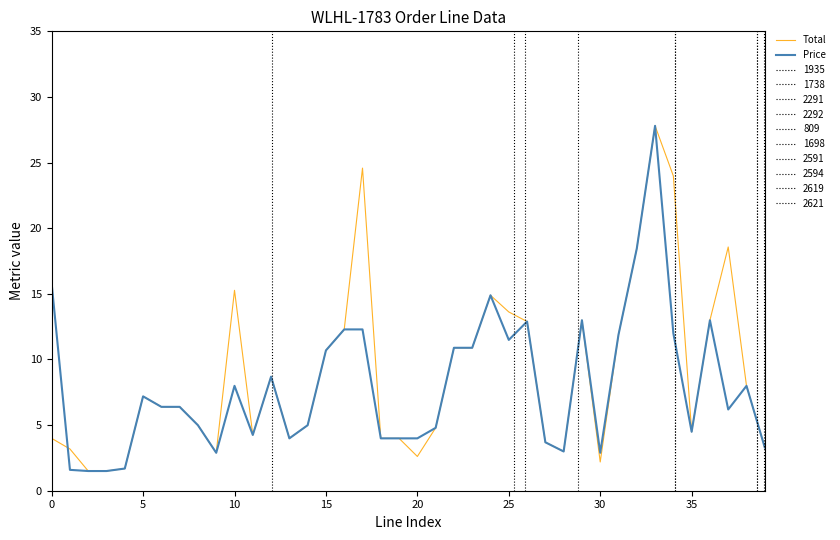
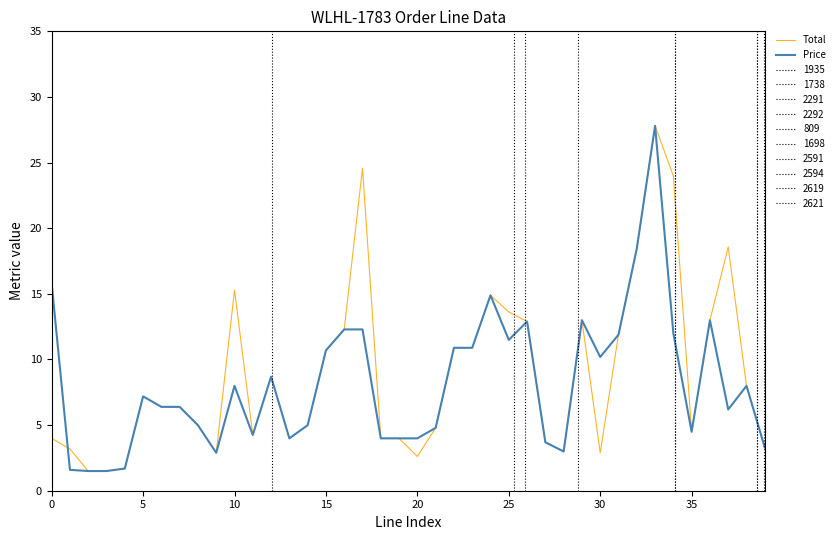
  {
    "Total": {
      "0": 4.0,
      "10": 15.3,
      "20": 2.6,
      "25": 13.6,
-     "30": 2.2
+     "30": 2.9
    },
    "Price": {
      "0": 15.8,
      "10": 8.0,
      "20": 4.0,
      "25": 11.5,
-     "30": 2.9
+     "30": 10.2
    }
  }
